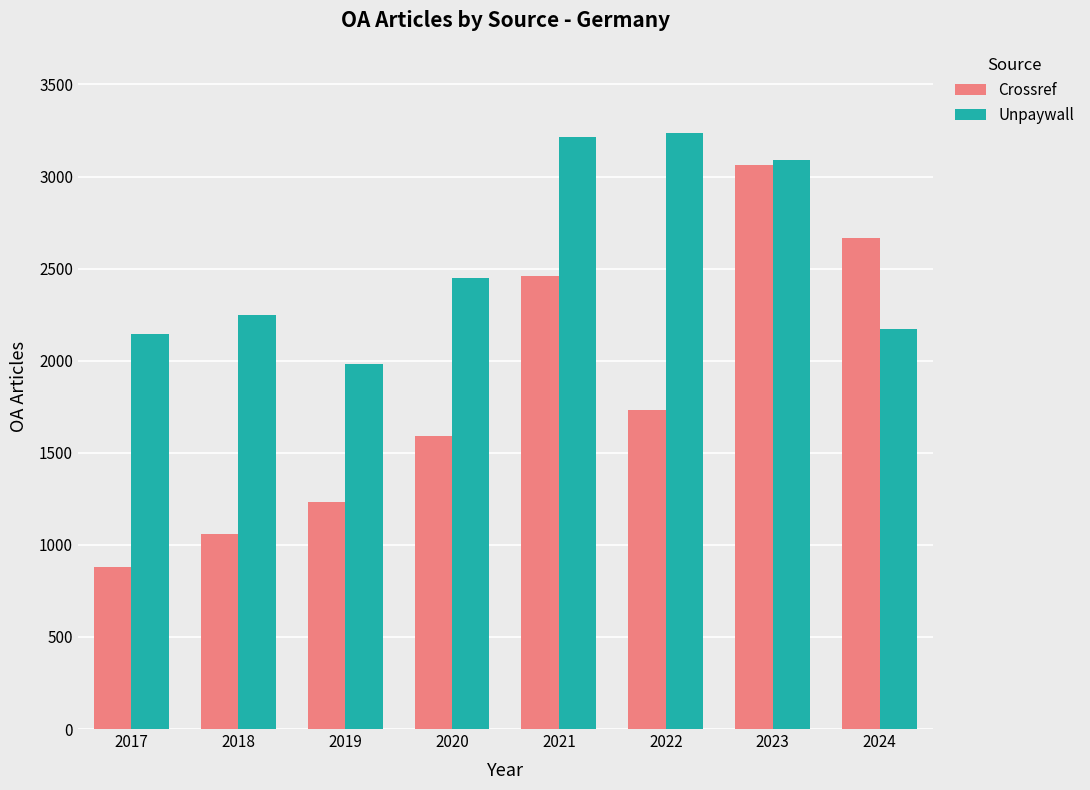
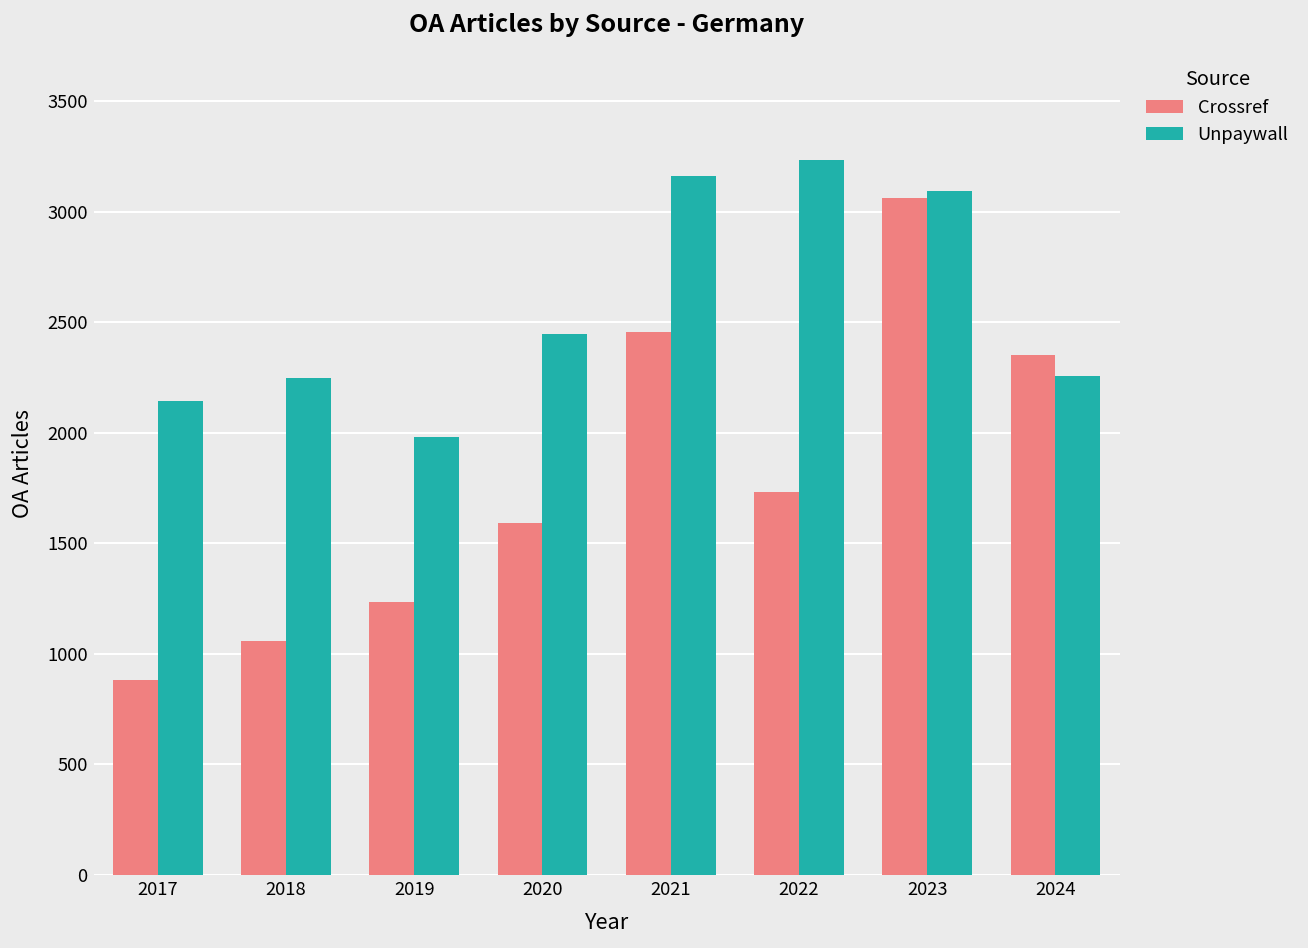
  {
    "Crossref": {
      "2017": 880,
      "2018": 1060,
      "2019": 1230,
      "2020": 1590,
      "2021": 2460,
      "2022": 1730,
      "2023": 3060,
-     "2024": 2660
+     "2024": 2350
    },
    "Unpaywall": {
      "2017": 2140,
      "2018": 2250,
      "2019": 1980,
      "2020": 2450,
-     "2021": 3210,
+     "2021": 3160,
      "2022": 3240,
      "2023": 3090,
-     "2024": 2170
+     "2024": 2260
    }
  }
